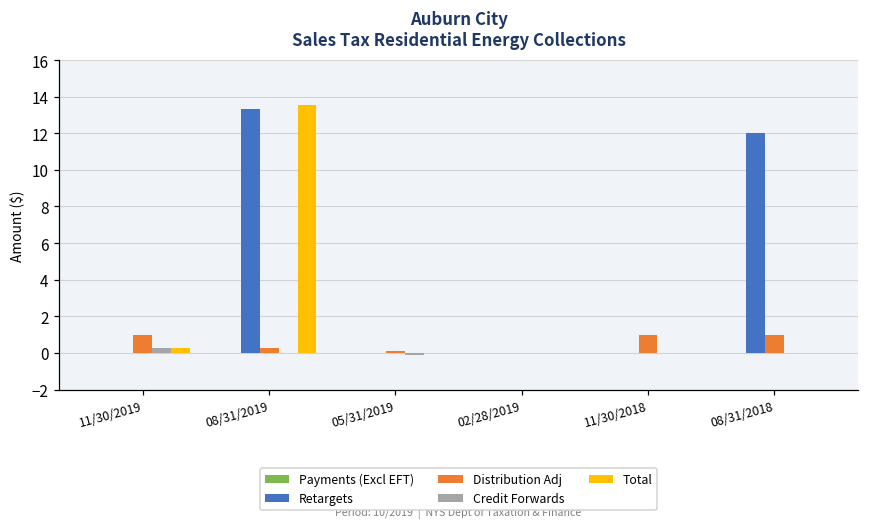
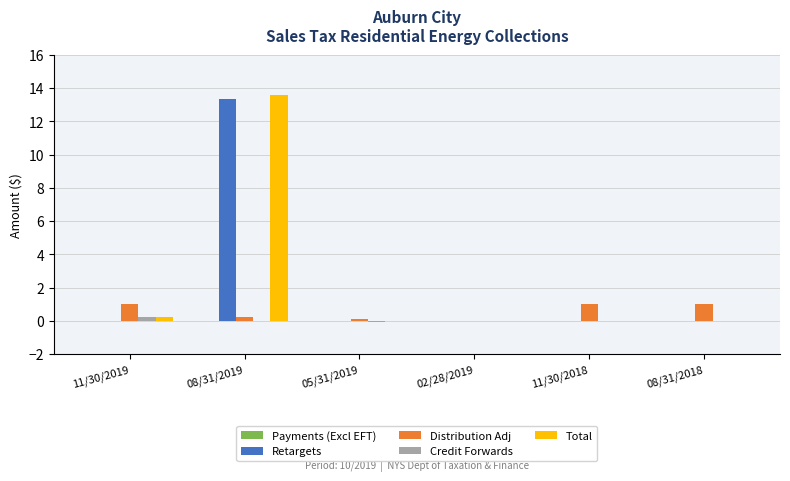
  {
    "Payments (Excl EFT)": {
      "11/30/2019": 0,
      "08/31/2019": 0,
      "05/31/2019": 0,
      "02/28/2019": 0,
      "11/30/2018": 0,
      "08/31/2018": 0
    },
    "Retargets": {
      "11/30/2019": 0,
      "08/31/2019": 13.3,
      "05/31/2019": 0,
      "02/28/2019": 0,
      "11/30/2018": 0,
-     "08/31/2018": 12
+     "08/31/2018": 0
    },
    "Distribution Adj": {
      "11/30/2019": 1,
      "08/31/2019": 0.3,
      "02/28/2019": 0,
      "11/30/2018": 1,
      "08/31/2018": 1
    },
    "Credit Forwards": {
      "11/30/2019": 0.3,
      "02/28/2019": 0,
      "11/30/2018": 0,
      "08/31/2018": 0
    },
    "Total": {
      "11/30/2019": 0.3,
      "08/31/2019": 13.6,
      "02/28/2019": 0,
      "11/30/2018": 0,
      "08/31/2018": 0
    }
  }
